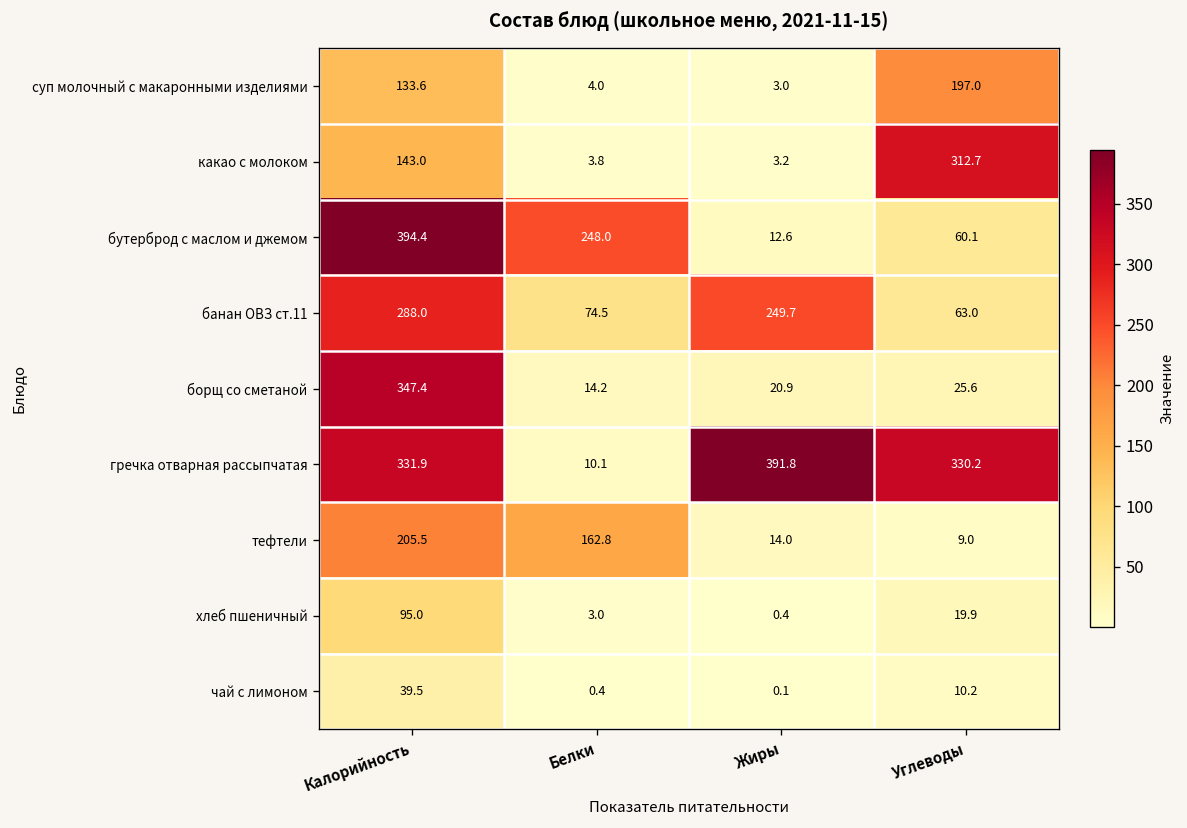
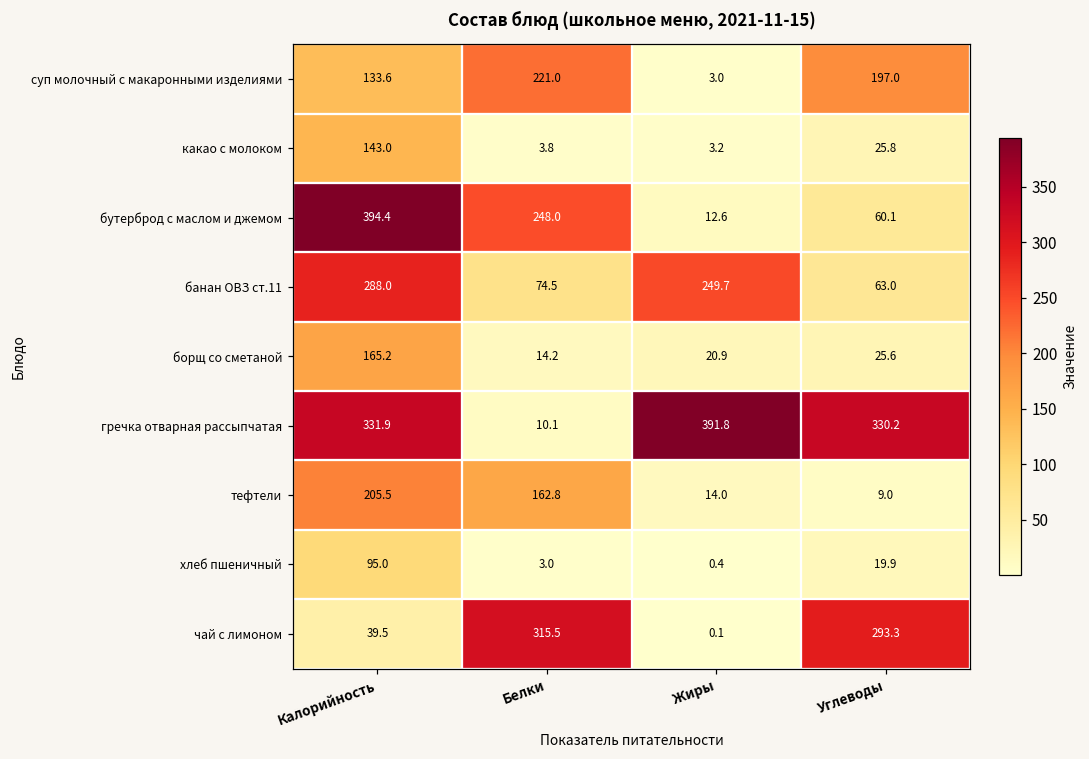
  {
    "суп молочный с макаронными изделиями": {
      "Калорийность": 133.6,
-     "Белки": 4.0,
+     "Белки": 221.0,
      "Жиры": 3.0,
      "Углеводы": 197.0
    },
    "какао с молоком": {
      "Калорийность": 143.0,
      "Белки": 3.8,
      "Жиры": 3.2,
-     "Углеводы": 312.7
+     "Углеводы": 25.8
    },
    "бутерброд с маслом и джемом": {
      "Калорийность": 394.4,
      "Белки": 248.0,
      "Жиры": 12.6,
      "Углеводы": 60.1
    },
    "банан ОВЗ ст.11": {
      "Калорийность": 288.0,
      "Белки": 74.5,
      "Жиры": 249.7,
      "Углеводы": 63.0
    },
    "борщ со сметаной": {
-     "Калорийность": 347.4,
+     "Калорийность": 165.2,
      "Белки": 14.2,
      "Жиры": 20.9,
      "Углеводы": 25.6
    },
    "гречка отварная рассыпчатая": {
      "Калорийность": 331.9,
      "Белки": 10.1,
      "Жиры": 391.8,
      "Углеводы": 330.2
    },
    "тефтели": {
      "Калорийность": 205.5,
      "Белки": 162.8,
      "Жиры": 14.0,
      "Углеводы": 9.0
    },
    "хлеб пшеничный": {
      "Калорийность": 95.0,
      "Белки": 3.0,
      "Жиры": 0.4,
      "Углеводы": 19.9
    },
    "чай с лимоном": {
      "Калорийность": 39.5,
-     "Белки": 0.4,
+     "Белки": 315.5,
      "Жиры": 0.1,
-     "Углеводы": 10.2
+     "Углеводы": 293.3
    }
  }
